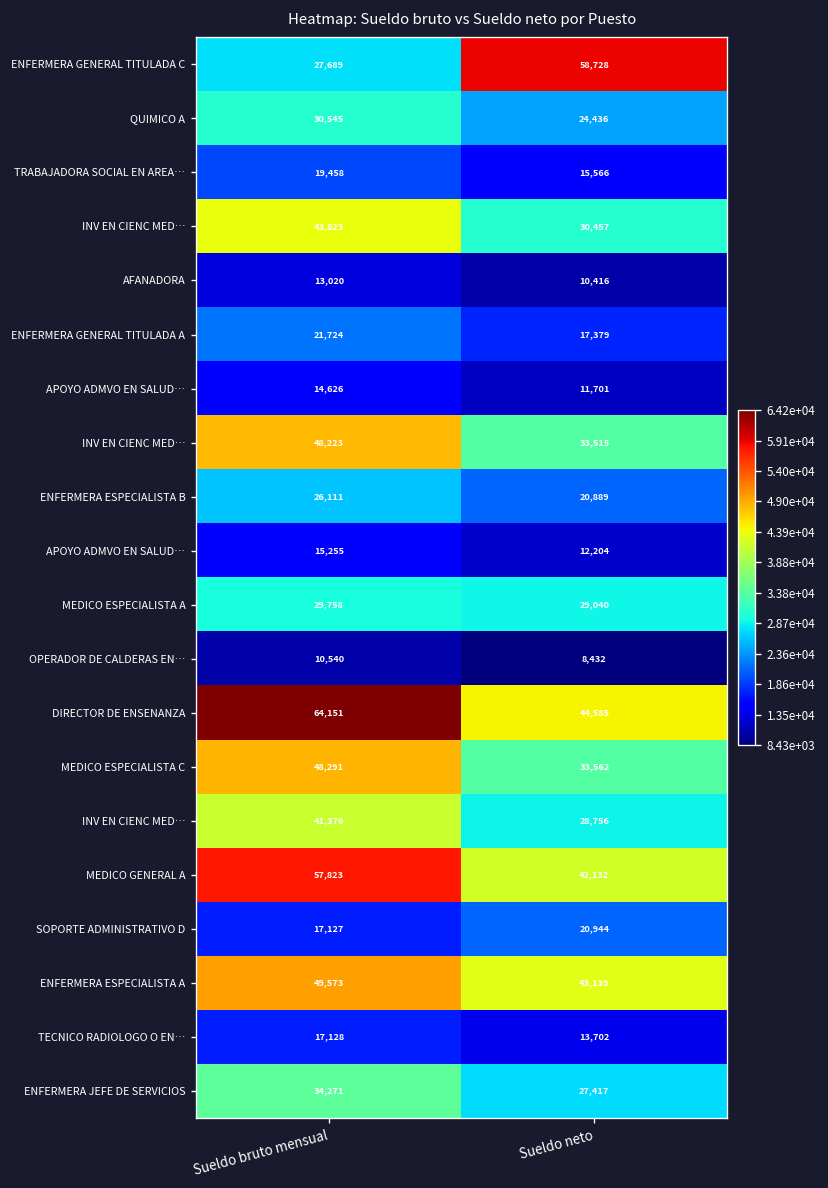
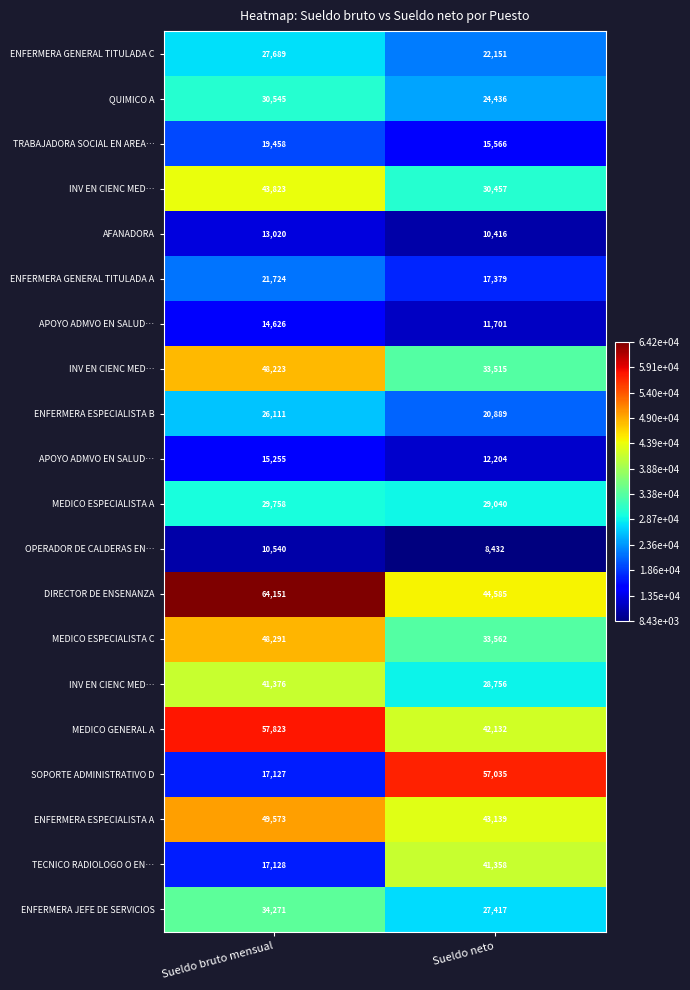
  {
    "ENFERMERA GENERAL TITULADA C": {
      "Sueldo bruto mensual": "27,689",
-     "Sueldo neto": "58,728"
+     "Sueldo neto": "22,151"
    },
    "QUIMICO A": {
      "Sueldo bruto mensual": "30,545",
      "Sueldo neto": "24,436"
    },
    "TRABAJADORA SOCIAL EN AREA…": {
      "Sueldo bruto mensual": "19,458",
      "Sueldo neto": "15,566"
    },
    "AFANADORA": {
      "Sueldo bruto mensual": "13,020",
      "Sueldo neto": "10,416"
    },
    "ENFERMERA GENERAL TITULADA A": {
      "Sueldo bruto mensual": "21,724",
      "Sueldo neto": "17,379"
    },
    "ENFERMERA ESPECIALISTA B": {
      "Sueldo bruto mensual": "26,111",
      "Sueldo neto": "20,889"
    },
    "MEDICO ESPECIALISTA A": {
      "Sueldo bruto mensual": "29,758",
      "Sueldo neto": "29,040"
    },
    "OPERADOR DE CALDERAS EN…": {
      "Sueldo bruto mensual": "10,540",
      "Sueldo neto": "8,432"
    },
    "DIRECTOR DE ENSENANZA": {
      "Sueldo bruto mensual": "64,151",
      "Sueldo neto": "44,585"
    },
    "MEDICO ESPECIALISTA C": {
      "Sueldo bruto mensual": "48,291",
      "Sueldo neto": "33,562"
    },
    "MEDICO GENERAL A": {
      "Sueldo bruto mensual": "57,823",
      "Sueldo neto": "42,132"
    },
    "SOPORTE ADMINISTRATIVO D": {
      "Sueldo bruto mensual": "17,127",
-     "Sueldo neto": "20,944"
+     "Sueldo neto": "57,035"
    },
    "ENFERMERA ESPECIALISTA A": {
      "Sueldo bruto mensual": "49,573",
      "Sueldo neto": "43,139"
    },
    "TECNICO RADIOLOGO O EN…": {
      "Sueldo bruto mensual": "17,128",
-     "Sueldo neto": "13,702"
+     "Sueldo neto": "41,358"
    },
    "ENFERMERA JEFE DE SERVICIOS": {
      "Sueldo bruto mensual": "34,271",
      "Sueldo neto": "27,417"
    }
  }
